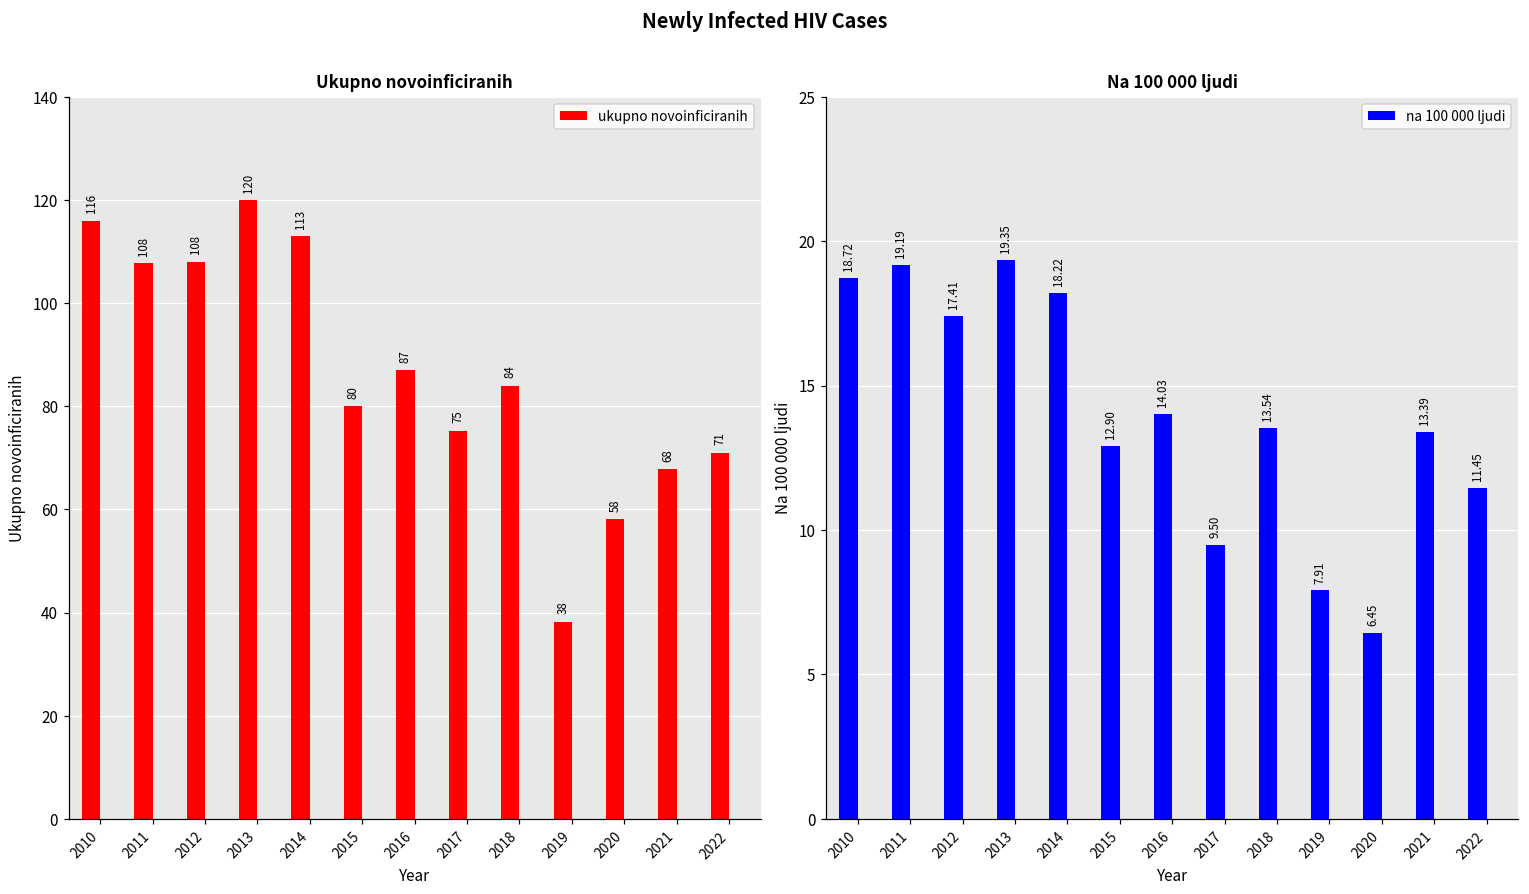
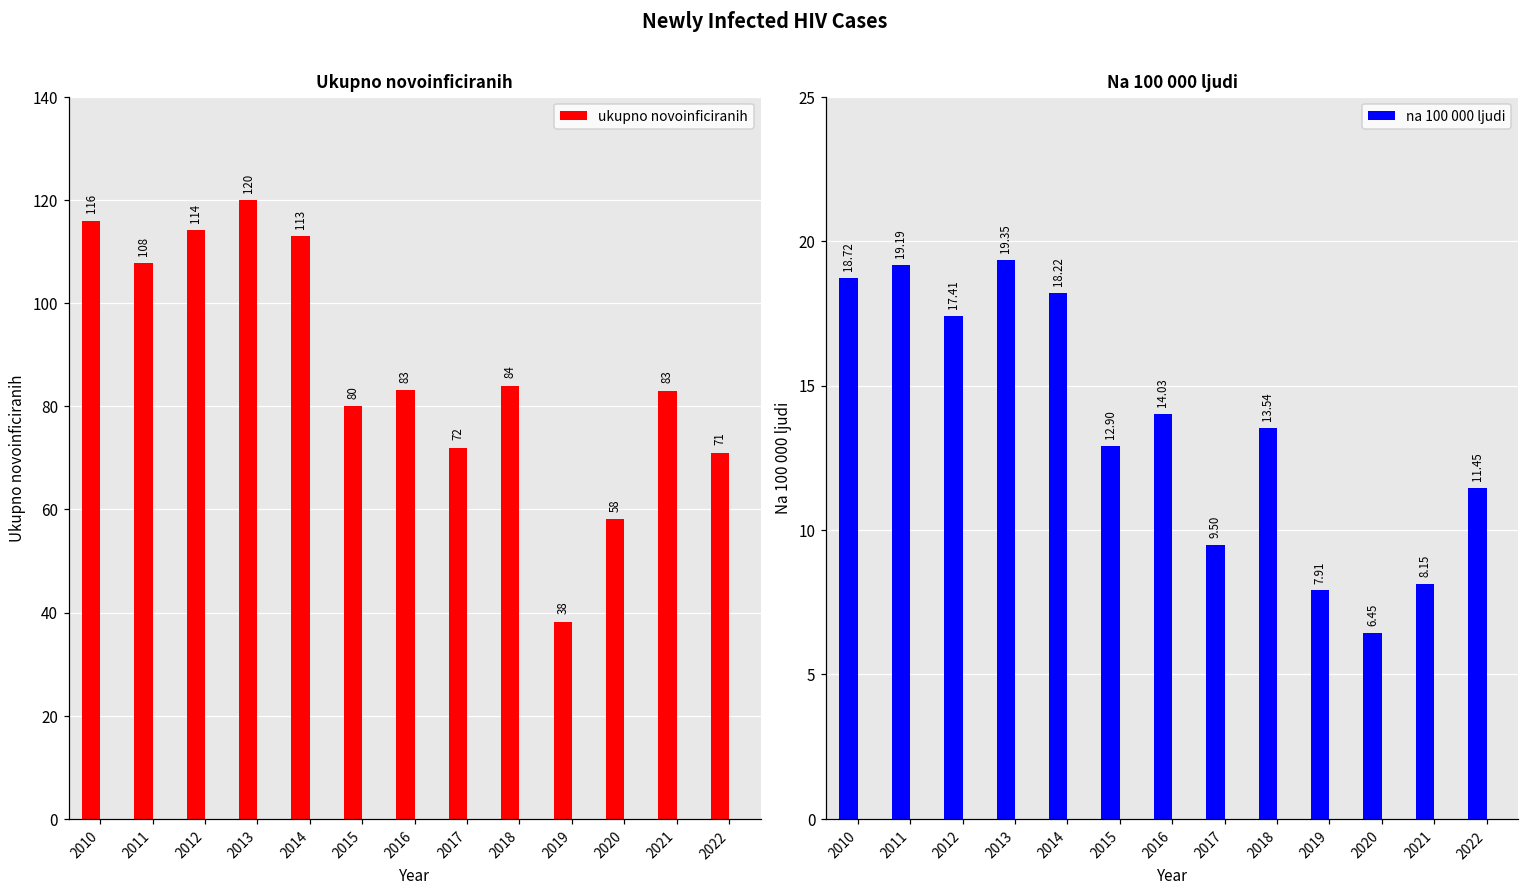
  {
    "Ukupno novoinficiranih": {
      "2010": 116,
      "2011": 108,
-     "2012": 108,
+     "2012": 114,
      "2013": 120,
      "2014": 113,
      "2015": 80,
-     "2016": 87,
-     "2017": 75,
+     "2016": 83,
+     "2017": 72,
      "2018": 84,
      "2019": 38,
      "2020": 58,
-     "2021": 68,
+     "2021": 83,
      "2022": 71
    },
    "Na 100 000 ljudi": {
      "2010": 18.72,
      "2011": 19.19,
      "2012": 17.41,
      "2013": 19.35,
      "2014": 18.22,
      "2015": 12.90,
      "2016": 14.03,
      "2017": 9.50,
      "2018": 13.54,
      "2019": 7.91,
      "2020": 6.45,
-     "2021": 13.39,
+     "2021": 8.15,
      "2022": 11.45
    }
  }
